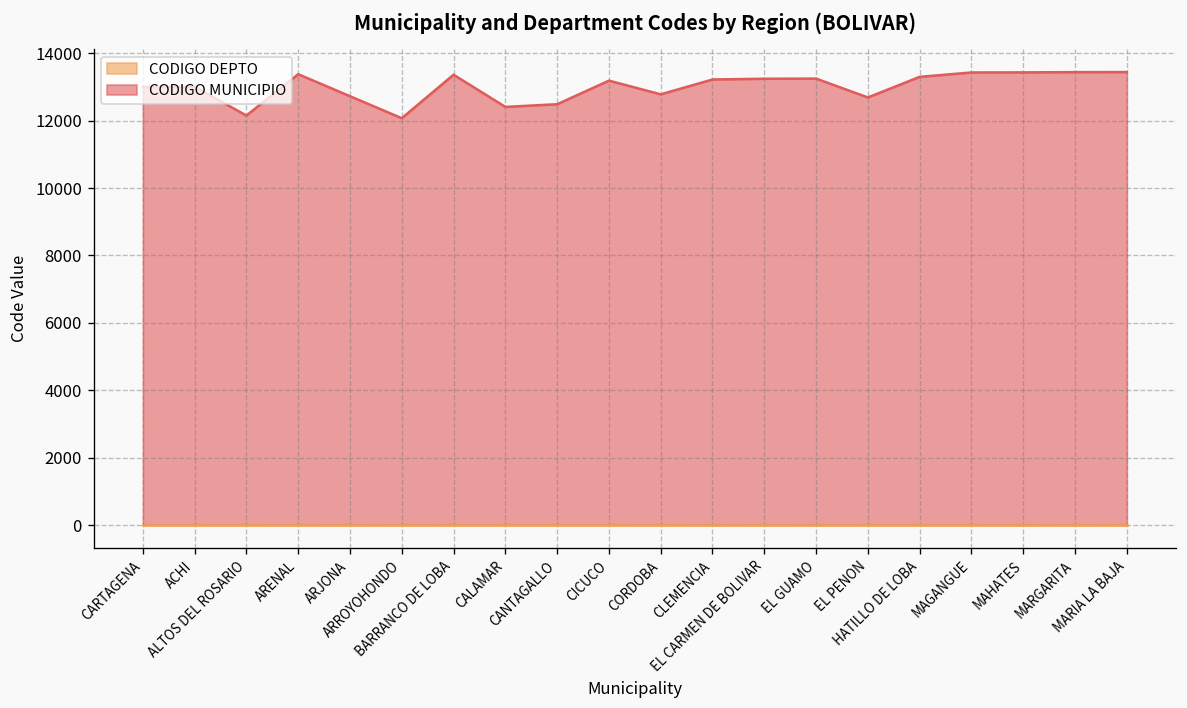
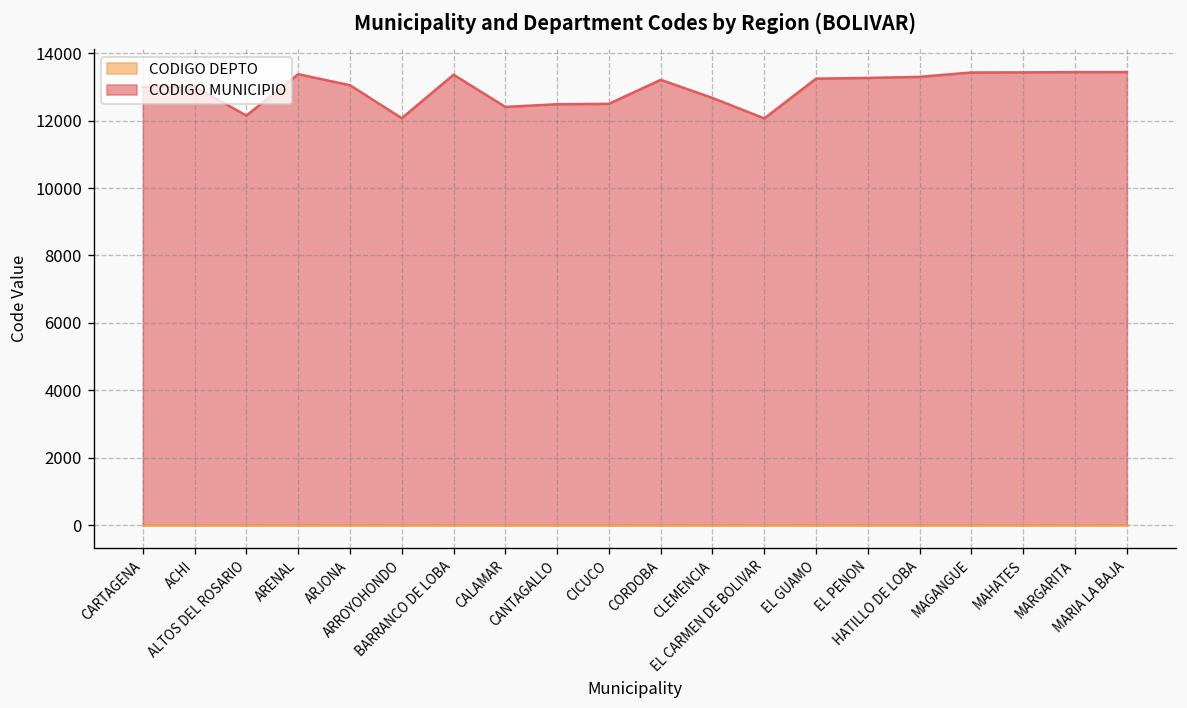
  {
    "CODIGO DEPTO": {
      "CARTAGENA": 0,
      "ACHI": 0,
      "ALTOS DEL ROSARIO": 0,
      "ARENAL": 0,
      "ARJONA": 0,
      "ARROYOHONDO": 0,
      "BARRANCO DE LOBA": 0,
      "CALAMAR": 0,
      "CANTAGALLO": 0,
      "CICUCO": 0,
      "CORDOBA": 0,
      "CLEMENCIA": 0,
      "EL CARMEN DE BOLIVAR": 0,
      "EL GUAMO": 0,
      "EL PENON": 0,
      "HATILLO DE LOBA": 0,
      "MAGANGUE": 0,
      "MAHATES": 0,
      "MARGARITA": 0,
      "MARIA LA BAJA": 0
    },
    "CODIGO MUNICIPIO": {
      "ALTOS DEL ROSARIO": 12200,
      "ARENAL": 13400,
-     "ARJONA": 12700,
+     "ARJONA": 13100,
      "ARROYOHONDO": 12100,
      "BARRANCO DE LOBA": 13400,
      "CALAMAR": 12400,
      "CANTAGALLO": 12500,
-     "CICUCO": 13200,
-     "CORDOBA": 12800,
-     "CLEMENCIA": 13200,
-     "EL CARMEN DE BOLIVAR": 13200,
+     "CICUCO": 12500,
+     "CORDOBA": 13200,
+     "CLEMENCIA": 12700,
+     "EL CARMEN DE BOLIVAR": 12100,
      "EL GUAMO": 13200,
-     "EL PENON": 12700,
+     "EL PENON": 13300,
      "HATILLO DE LOBA": 13300,
      "MAGANGUE": 13400,
      "MAHATES": 13400,
      "MARGARITA": 13400,
      "MARIA LA BAJA": 13400
    }
  }
